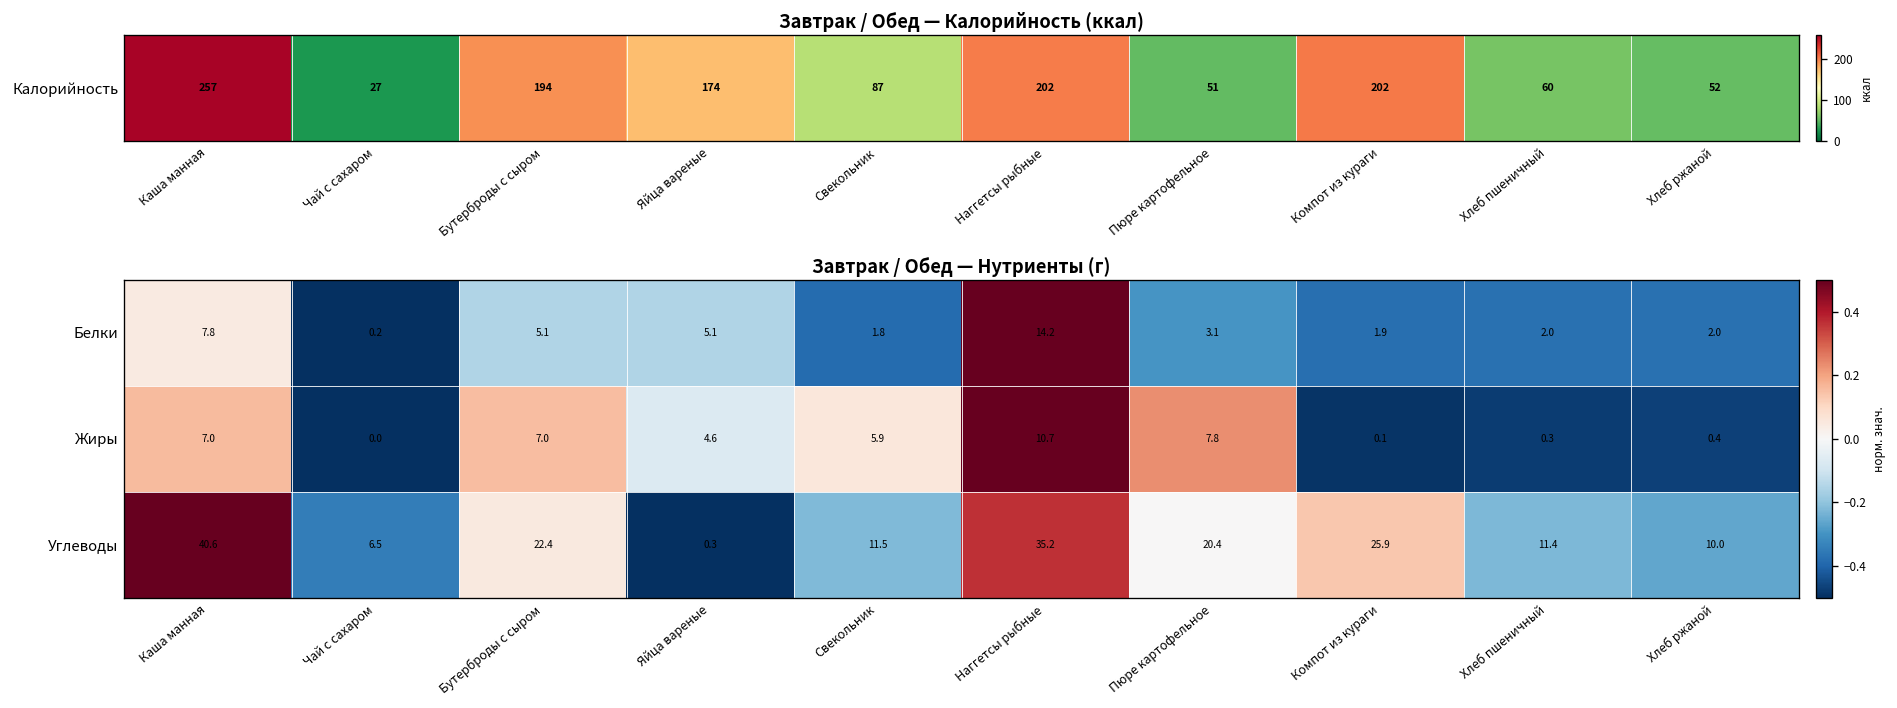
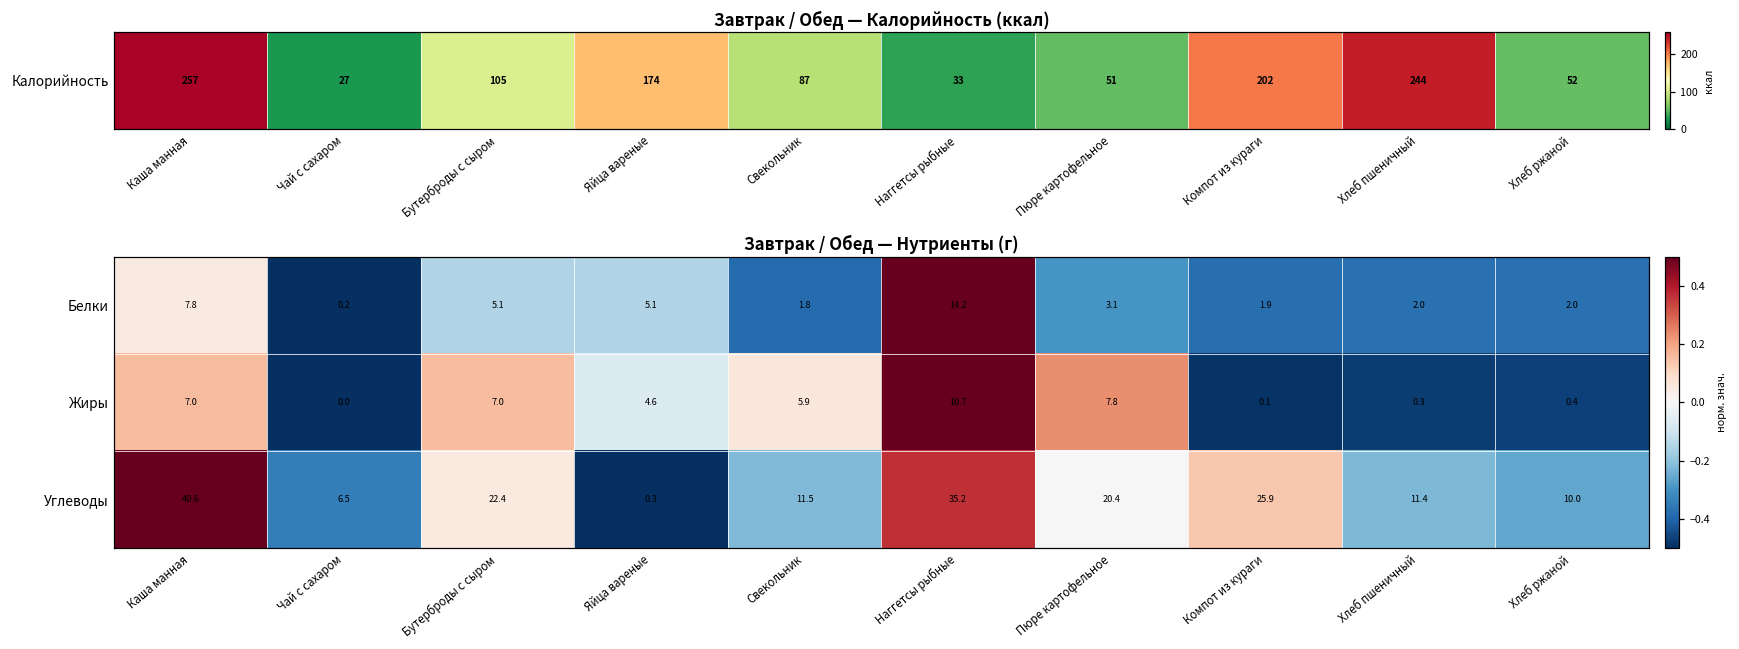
  {
    "Завтрак / Обед — Калорийность (ккал)": {
      "Калорийность": {
        "Каша манная": 257,
        "Чай с сахаром": 27,
-       "Бутерброды с сыром": 194,
+       "Бутерброды с сыром": 105,
        "Яйца вареные": 174,
        "Свекольник": 87,
-       "Наггетсы рыбные": 202,
+       "Наггетсы рыбные": 33,
        "Пюре картофельное": 51,
        "Компот из кураги": 202,
-       "Хлеб пшеничный": 60,
+       "Хлеб пшеничный": 244,
        "Хлеб ржаной": 52
      }
    },
    "Завтрак / Обед — Нутриенты (г)": {
      "Белки": {
        "Каша манная": 7.8,
        "Чай с сахаром": 0.2,
        "Бутерброды с сыром": 5.1,
        "Яйца вареные": 5.1,
        "Свекольник": 1.8,
        "Наггетсы рыбные": 14.2,
        "Пюре картофельное": 3.1,
        "Компот из кураги": 1.9,
        "Хлеб пшеничный": 2.0,
        "Хлеб ржаной": 2.0
      },
      "Жиры": {
        "Каша манная": 7.0,
        "Чай с сахаром": 0.0,
        "Бутерброды с сыром": 7.0,
        "Яйца вареные": 4.6,
        "Свекольник": 5.9,
        "Наггетсы рыбные": 10.7,
        "Пюре картофельное": 7.8,
        "Компот из кураги": 0.1,
        "Хлеб пшеничный": 0.3,
        "Хлеб ржаной": 0.4
      },
      "Углеводы": {
        "Каша манная": 40.6,
        "Чай с сахаром": 6.5,
        "Бутерброды с сыром": 22.4,
        "Яйца вареные": 0.3,
        "Свекольник": 11.5,
        "Наггетсы рыбные": 35.2,
        "Пюре картофельное": 20.4,
        "Компот из кураги": 25.9,
        "Хлеб пшеничный": 11.4,
        "Хлеб ржаной": 10.0
      }
    }
  }
